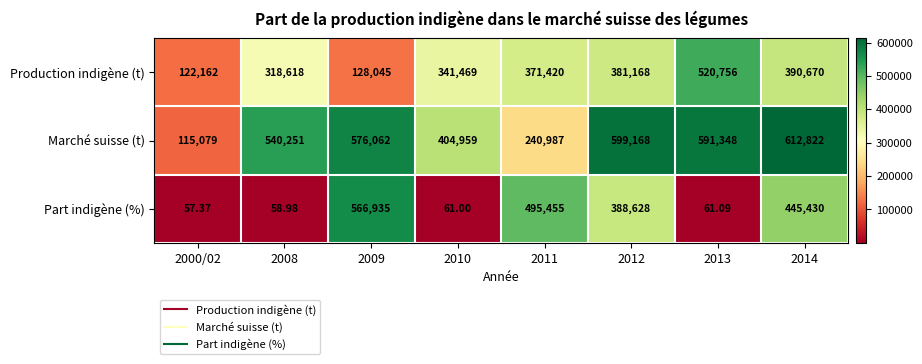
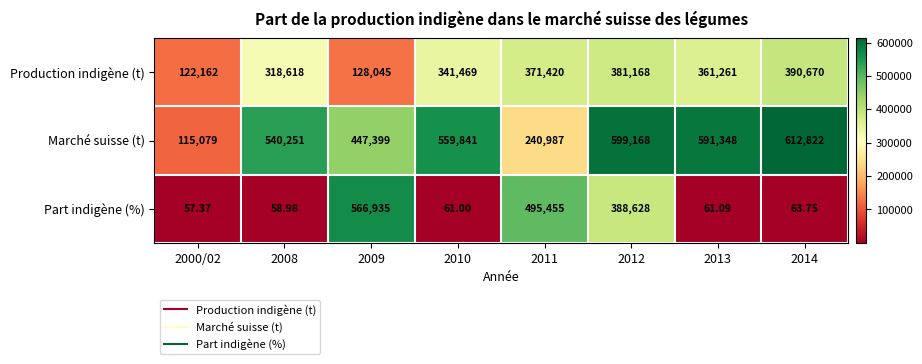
  {
    "Production indigène (t)": {
      "2000/02": "122,162",
      "2008": "318,618",
      "2009": "128,045",
      "2010": "341,469",
      "2011": "371,420",
      "2012": "381,168",
-     "2013": "520,756",
+     "2013": "361,261",
      "2014": "390,670"
    },
    "Marché suisse (t)": {
      "2000/02": "115,079",
      "2008": "540,251",
-     "2009": "576,062",
-     "2010": "404,959",
+     "2009": "447,399",
+     "2010": "559,841",
      "2011": "240,987",
      "2012": "599,168",
      "2013": "591,348",
      "2014": "612,822"
    },
    "Part indigène (%)": {
      "2000/02": "57.37",
      "2008": "58.98",
      "2009": "566,935",
      "2010": "61.00",
      "2011": "495,455",
      "2012": "388,628",
      "2013": "61.09",
-     "2014": "445,430"
+     "2014": "63.75"
    }
  }
